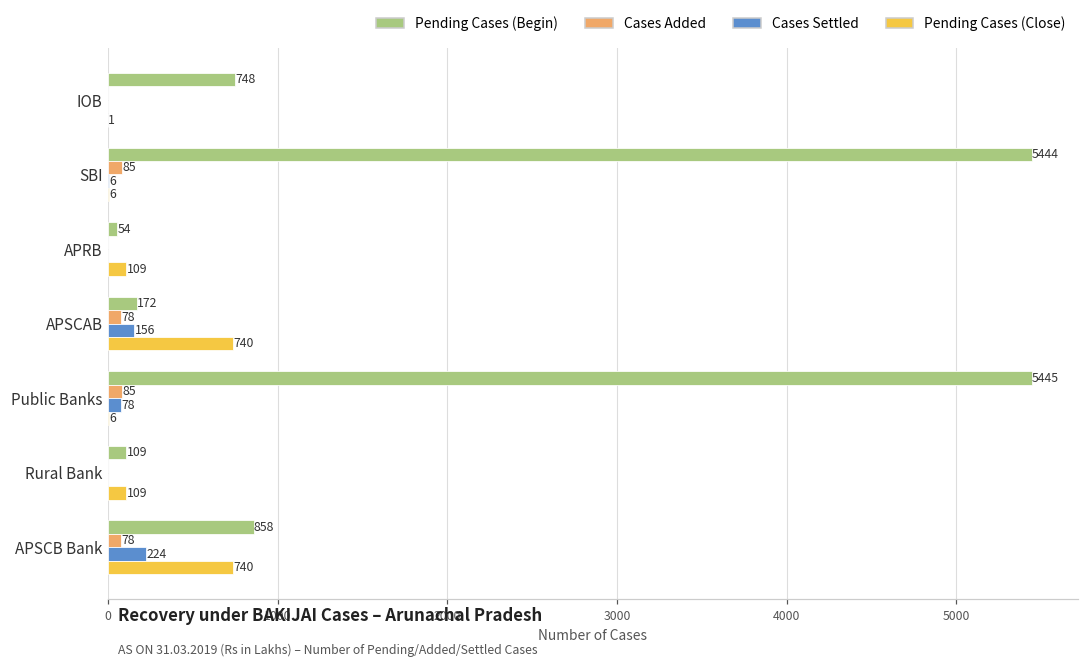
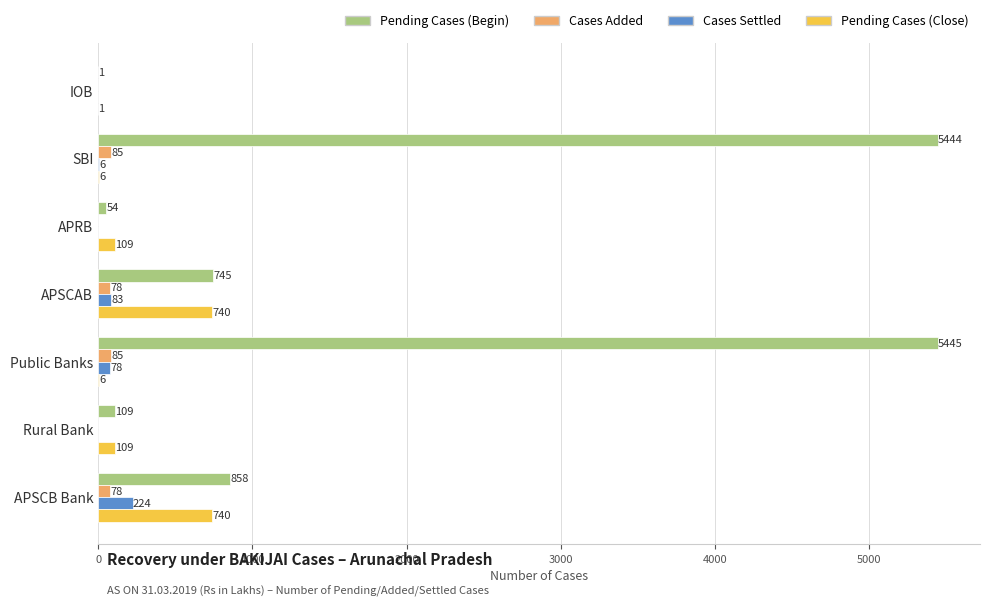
  {
    "Pending Cases (Begin)": {
-     "IOB": 748,
+     "IOB": 1,
      "SBI": 5444,
      "APRB": 54,
-     "APSCAB": 172,
+     "APSCAB": 745,
      "Public Banks": 5445,
      "Rural Bank": 109,
      "APSCB Bank": 858
    },
    "Cases Settled": {
      "SBI": 6,
-     "APSCAB": 156,
+     "APSCAB": 83,
      "Public Banks": 78,
      "APSCB Bank": 224
    }
  }
